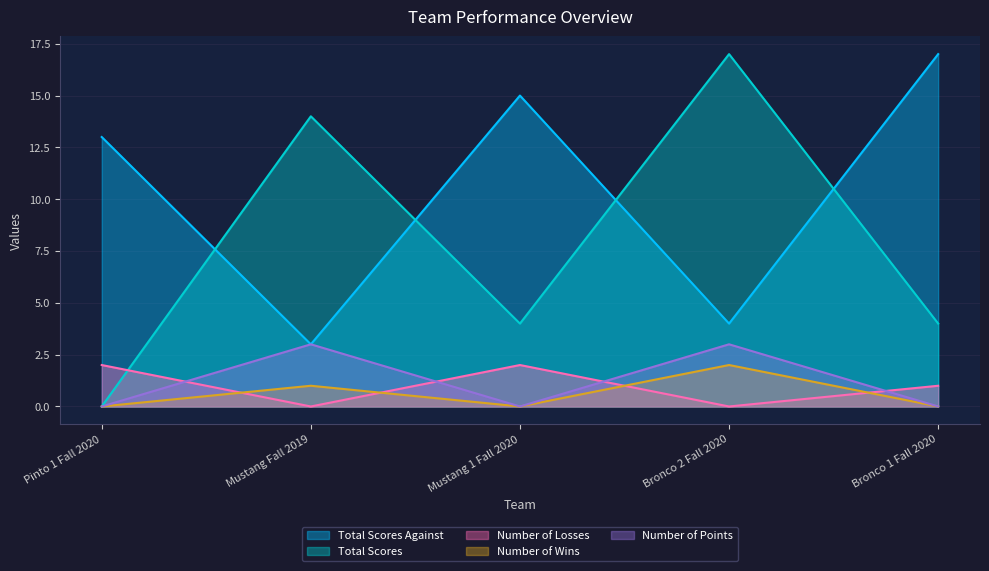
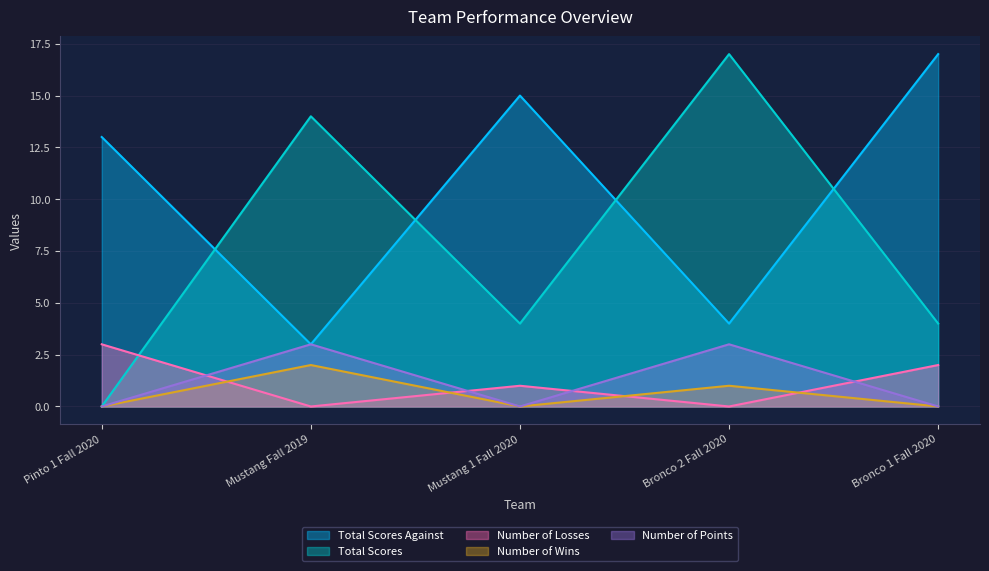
  {
    "Number of Losses": {
-     "Pinto 1 Fall 2020": 2,
+     "Pinto 1 Fall 2020": 3,
      "Mustang Fall 2019": 0,
-     "Mustang 1 Fall 2020": 2,
+     "Mustang 1 Fall 2020": 1,
      "Bronco 2 Fall 2020": 0,
-     "Bronco 1 Fall 2020": 1
+     "Bronco 1 Fall 2020": 2
    },
    "Number of Wins": {
-     "Mustang Fall 2019": 1,
-     "Bronco 2 Fall 2020": 2
+     "Mustang Fall 2019": 2,
+     "Bronco 2 Fall 2020": 1
    },
    "Number of Points": {
      "Bronco 2 Fall 2020": 3
    }
  }
